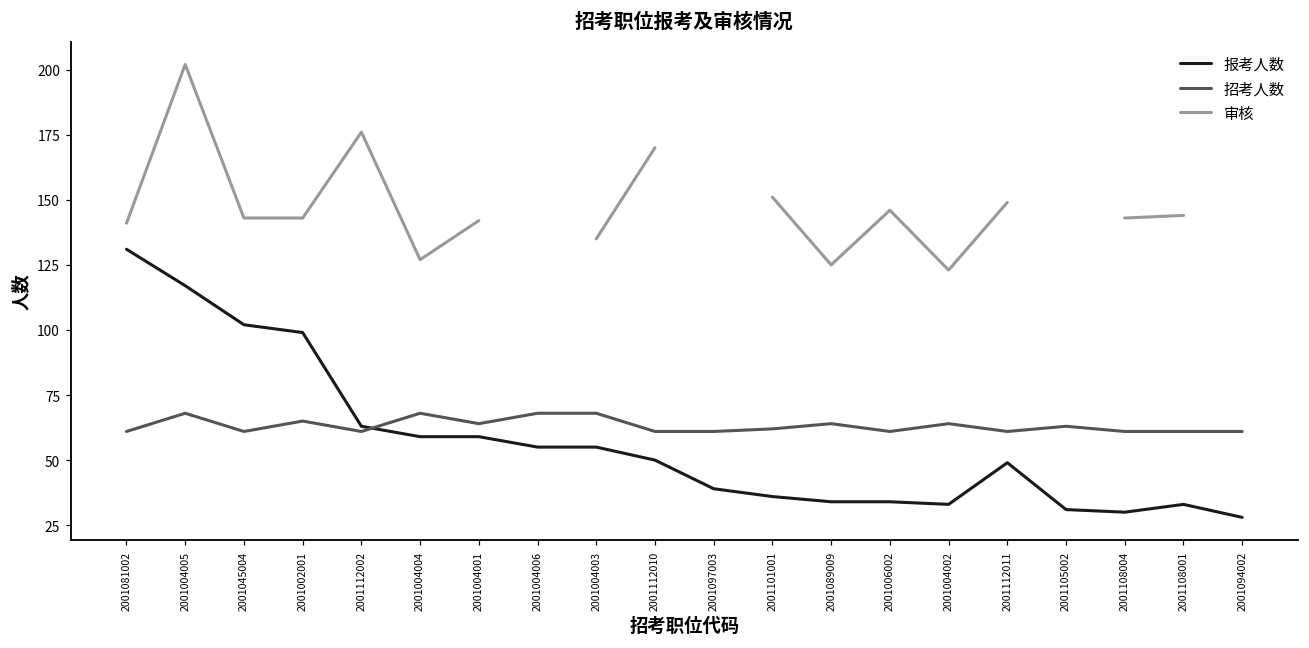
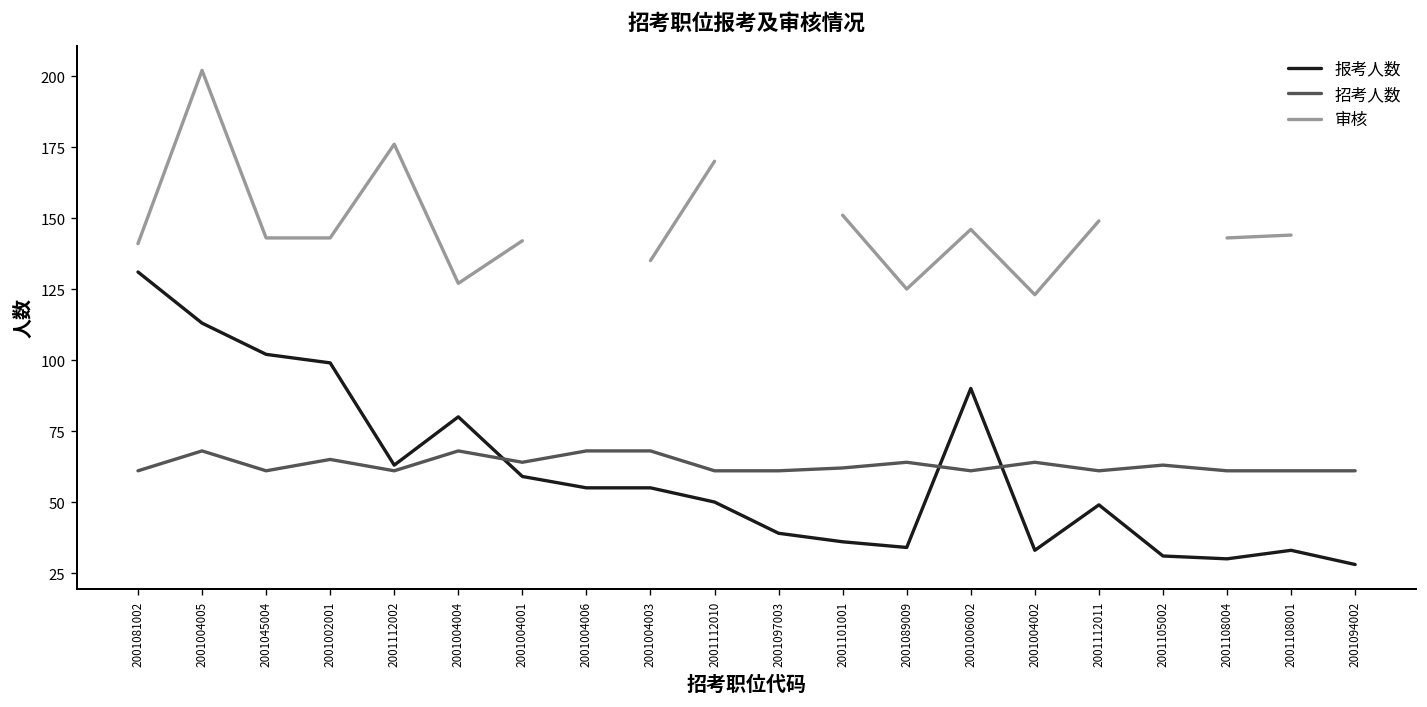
  {
    "报考人数": {
      "2001081002": 131,
-     "2001004005": 117,
+     "2001004005": 113,
      "2001045004": 102,
      "2001002001": 99,
      "2001112002": 63,
-     "2001004004": 59,
+     "2001004004": 80,
      "2001004001": 59,
      "2001004006": 55,
      "2001004003": 55,
      "2001112010": 50,
      "2001097003": 39,
      "2001101001": 36,
      "2001089009": 34,
-     "2001006002": 34,
+     "2001006002": 90,
      "2001004002": 33,
      "2001112011": 49,
      "2001105002": 31,
      "2001108004": 30,
      "2001108001": 33,
      "2001094002": 28
    },
    "招考人数": {
      "2001081002": 61,
      "2001004005": 68,
      "2001045004": 61,
      "2001002001": 65,
      "2001112002": 61,
      "2001004004": 68,
      "2001004001": 64,
      "2001004006": 68,
      "2001004003": 68,
      "2001112010": 61,
      "2001097003": 61,
      "2001101001": 62,
      "2001089009": 64,
      "2001006002": 61,
      "2001004002": 64,
      "2001112011": 61,
      "2001105002": 63,
      "2001108004": 61,
      "2001108001": 61,
      "2001094002": 61
    },
    "审核": {
      "2001081002": 141,
      "2001004005": 202,
      "2001045004": 143,
      "2001002001": 143,
      "2001112002": 176,
      "2001004004": 127,
      "2001004001": 142,
      "2001004003": 135,
      "2001112010": 170,
      "2001101001": 151,
      "2001089009": 125,
      "2001006002": 146,
      "2001004002": 123,
      "2001112011": 149,
      "2001108004": 143,
      "2001108001": 144
    }
  }
